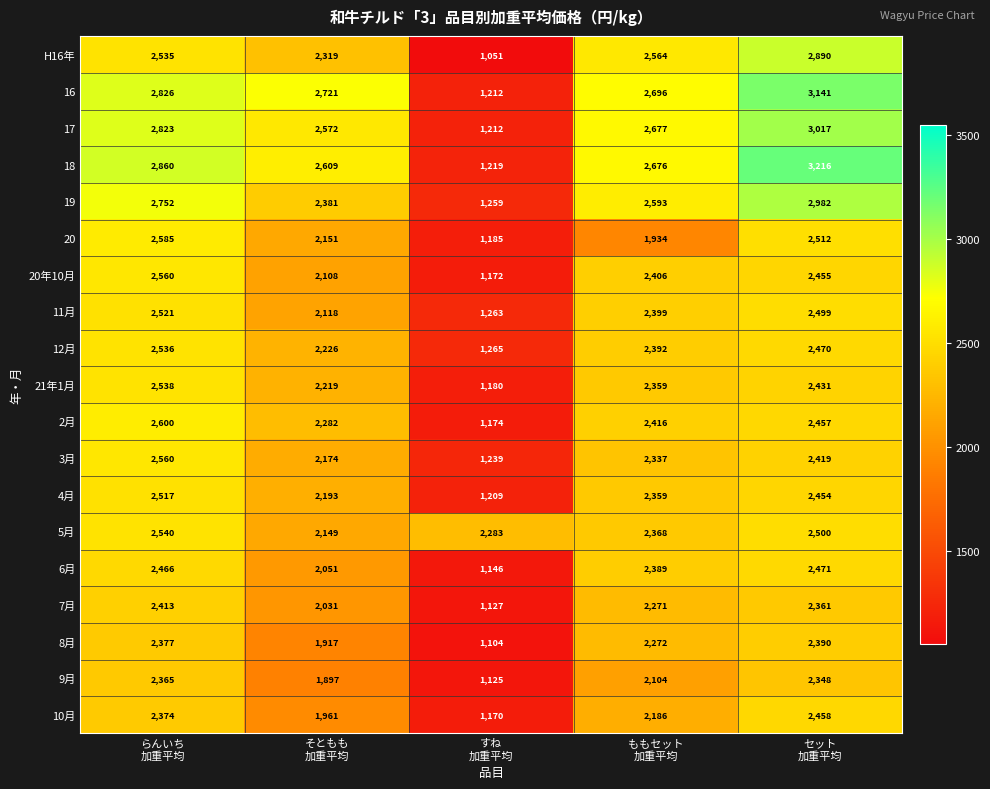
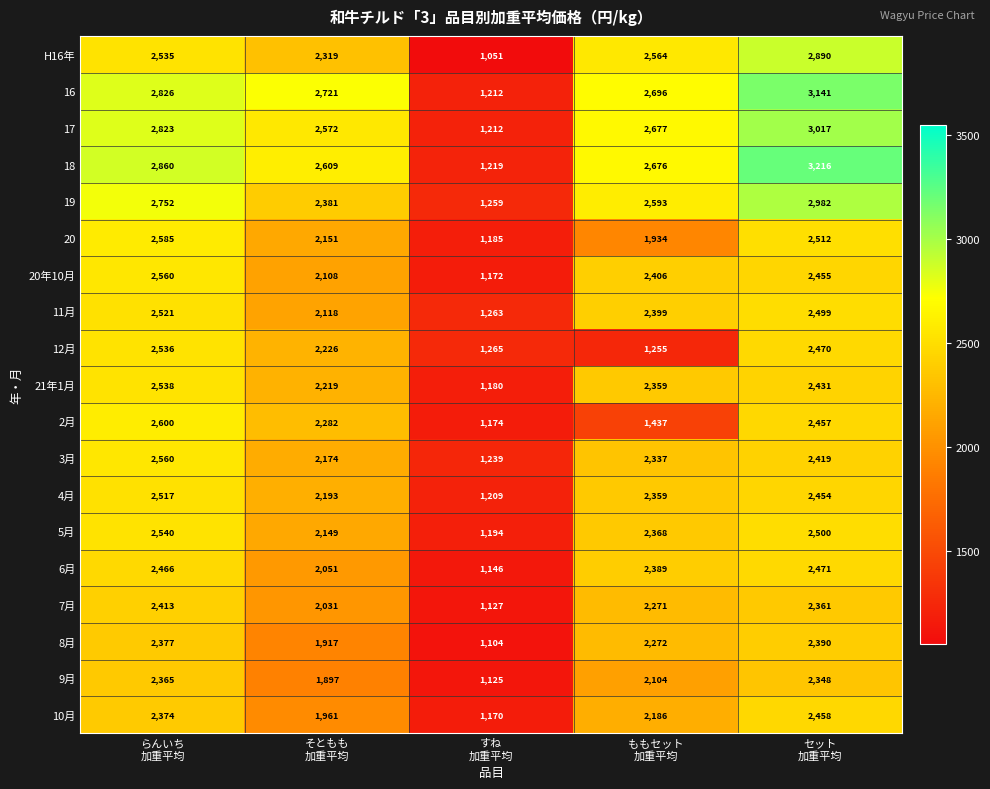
  {
    "H16年": {
      "らんいち 加重平均": "2,535",
      "そともも 加重平均": "2,319",
      "すね 加重平均": "1,051",
      "ももセット 加重平均": "2,564",
      "セット 加重平均": "2,890"
    },
    "16": {
      "らんいち 加重平均": "2,826",
      "そともも 加重平均": "2,721",
      "すね 加重平均": "1,212",
      "ももセット 加重平均": "2,696",
      "セット 加重平均": "3,141"
    },
    "17": {
      "らんいち 加重平均": "2,823",
      "そともも 加重平均": "2,572",
      "すね 加重平均": "1,212",
      "ももセット 加重平均": "2,677",
      "セット 加重平均": "3,017"
    },
    "18": {
      "らんいち 加重平均": "2,860",
      "そともも 加重平均": "2,609",
      "すね 加重平均": "1,219",
      "ももセット 加重平均": "2,676",
      "セット 加重平均": "3,216"
    },
    "19": {
      "らんいち 加重平均": "2,752",
      "そともも 加重平均": "2,381",
      "すね 加重平均": "1,259",
      "ももセット 加重平均": "2,593",
      "セット 加重平均": "2,982"
    },
    "20": {
      "らんいち 加重平均": "2,585",
      "そともも 加重平均": "2,151",
      "すね 加重平均": "1,185",
      "ももセット 加重平均": "1,934",
      "セット 加重平均": "2,512"
    },
    "20年10月": {
      "らんいち 加重平均": "2,560",
      "そともも 加重平均": "2,108",
      "すね 加重平均": "1,172",
      "ももセット 加重平均": "2,406",
      "セット 加重平均": "2,455"
    },
    "11月": {
      "らんいち 加重平均": "2,521",
      "そともも 加重平均": "2,118",
      "すね 加重平均": "1,263",
      "ももセット 加重平均": "2,399",
      "セット 加重平均": "2,499"
    },
    "12月": {
      "らんいち 加重平均": "2,536",
      "そともも 加重平均": "2,226",
      "すね 加重平均": "1,265",
-     "ももセット 加重平均": "2,392",
+     "ももセット 加重平均": "1,255",
      "セット 加重平均": "2,470"
    },
    "21年1月": {
      "らんいち 加重平均": "2,538",
      "そともも 加重平均": "2,219",
      "すね 加重平均": "1,180",
      "ももセット 加重平均": "2,359",
      "セット 加重平均": "2,431"
    },
    "2月": {
      "らんいち 加重平均": "2,600",
      "そともも 加重平均": "2,282",
      "すね 加重平均": "1,174",
-     "ももセット 加重平均": "2,416",
+     "ももセット 加重平均": "1,437",
      "セット 加重平均": "2,457"
    },
    "3月": {
      "らんいち 加重平均": "2,560",
      "そともも 加重平均": "2,174",
      "すね 加重平均": "1,239",
      "ももセット 加重平均": "2,337",
      "セット 加重平均": "2,419"
    },
    "4月": {
      "らんいち 加重平均": "2,517",
      "そともも 加重平均": "2,193",
      "すね 加重平均": "1,209",
      "ももセット 加重平均": "2,359",
      "セット 加重平均": "2,454"
    },
    "5月": {
      "らんいち 加重平均": "2,540",
      "そともも 加重平均": "2,149",
-     "すね 加重平均": "2,283",
+     "すね 加重平均": "1,194",
      "ももセット 加重平均": "2,368",
      "セット 加重平均": "2,500"
    },
    "6月": {
      "らんいち 加重平均": "2,466",
      "そともも 加重平均": "2,051",
      "すね 加重平均": "1,146",
      "ももセット 加重平均": "2,389",
      "セット 加重平均": "2,471"
    },
    "7月": {
      "らんいち 加重平均": "2,413",
      "そともも 加重平均": "2,031",
      "すね 加重平均": "1,127",
      "ももセット 加重平均": "2,271",
      "セット 加重平均": "2,361"
    },
    "8月": {
      "らんいち 加重平均": "2,377",
      "そともも 加重平均": "1,917",
      "すね 加重平均": "1,104",
      "ももセット 加重平均": "2,272",
      "セット 加重平均": "2,390"
    },
    "9月": {
      "らんいち 加重平均": "2,365",
      "そともも 加重平均": "1,897",
      "すね 加重平均": "1,125",
      "ももセット 加重平均": "2,104",
      "セット 加重平均": "2,348"
    },
    "10月": {
      "らんいち 加重平均": "2,374",
      "そともも 加重平均": "1,961",
      "すね 加重平均": "1,170",
      "ももセット 加重平均": "2,186",
      "セット 加重平均": "2,458"
    }
  }
